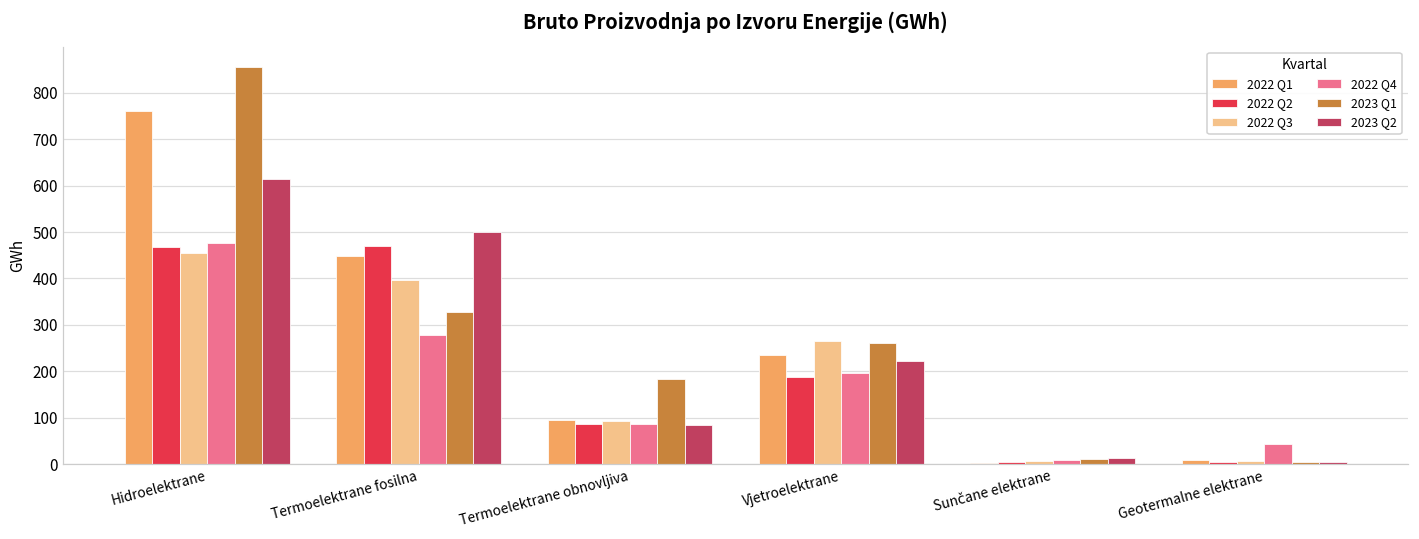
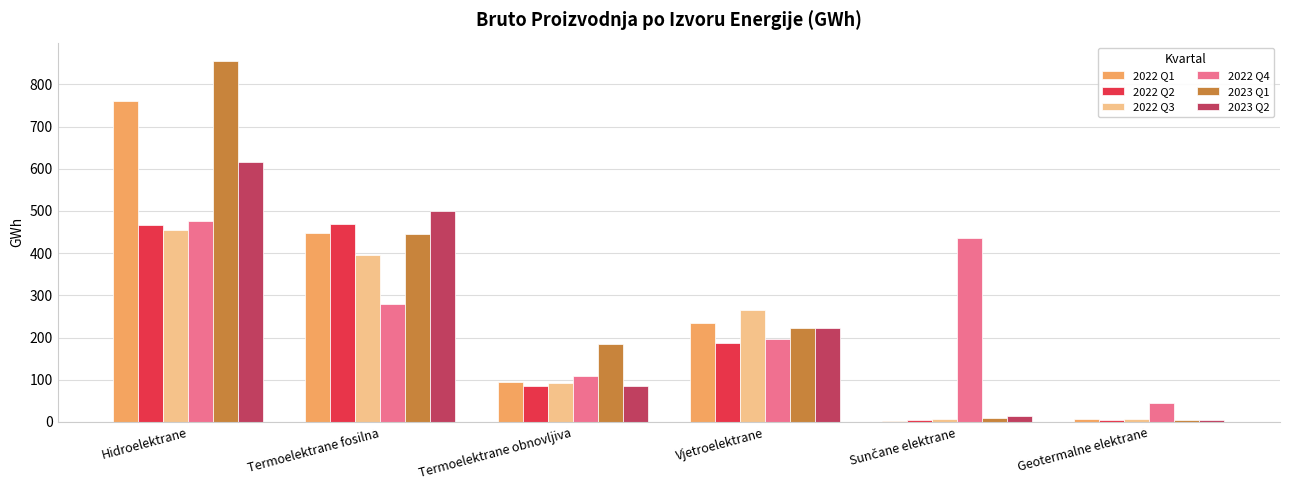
  {
    "2022 Q4": {
      "Hidroelektrane": 480,
      "Termoelektrane fosilna": 280,
-     "Termoelektrane obnovljiva": 90,
+     "Termoelektrane obnovljiva": 110,
      "Vjetroelektrane": 200,
-     "Sunčane elektrane": 10,
+     "Sunčane elektrane": 440,
      "Geotermalne elektrane": 40
    },
    "2023 Q1": {
      "Hidroelektrane": 860,
-     "Termoelektrane fosilna": 330,
+     "Termoelektrane fosilna": 450,
      "Termoelektrane obnovljiva": 180,
-     "Vjetroelektrane": 260,
+     "Vjetroelektrane": 220,
      "Sunčane elektrane": 10
    }
  }
